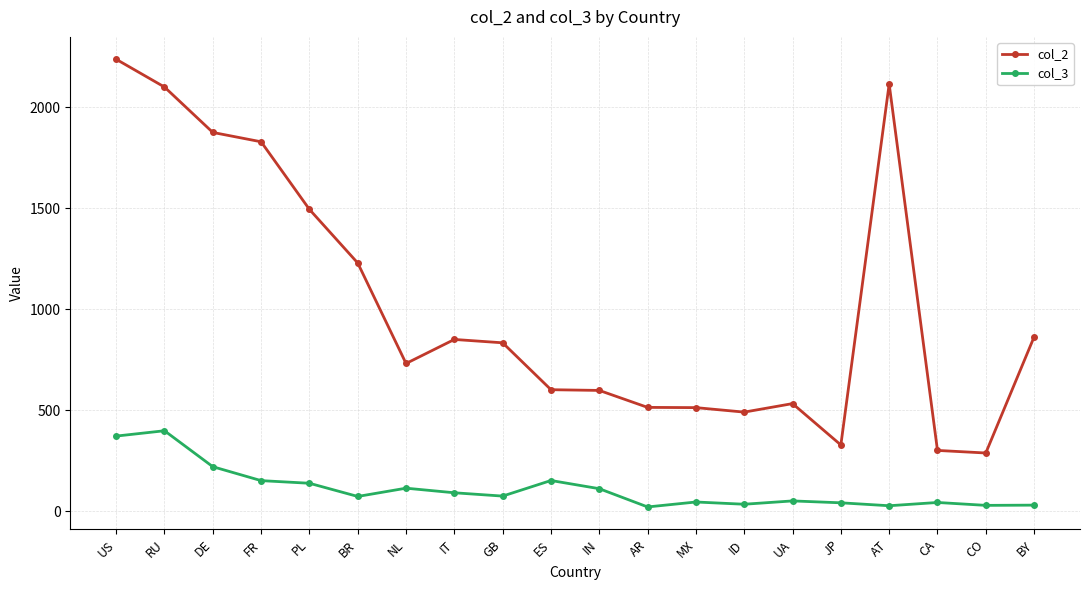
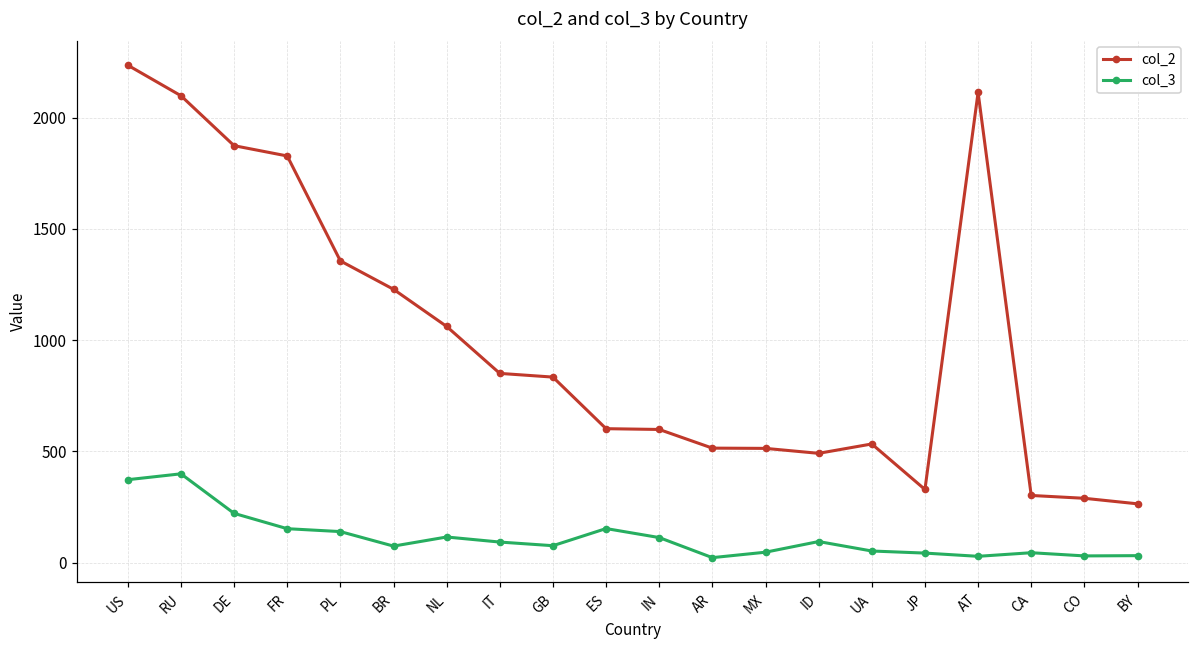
  {
    "col_2": {
      "US": 2240,
      "RU": 2100,
      "DE": 1870,
      "FR": 1830,
-     "PL": 1490,
+     "PL": 1360,
      "BR": 1230,
-     "NL": 730,
+     "NL": 1060,
      "IT": 850,
      "GB": 830,
      "ES": 600,
      "IN": 600,
      "AR": 510,
      "MX": 510,
      "ID": 490,
      "UA": 530,
      "JP": 330,
      "AT": 2110,
      "CA": 300,
      "CO": 290,
-     "BY": 860
+     "BY": 260
    },
    "col_3": {
      "US": 370,
      "RU": 400,
      "DE": 220,
      "FR": 150,
      "PL": 140,
      "BR": 70,
      "NL": 110,
      "IT": 90,
      "GB": 80,
      "ES": 150,
      "IN": 110,
      "AR": 20,
      "MX": 50,
-     "ID": 40,
+     "ID": 90,
      "UA": 50,
      "JP": 40,
      "AT": 30,
      "CA": 40,
      "CO": 30,
      "BY": 30
    }
  }
